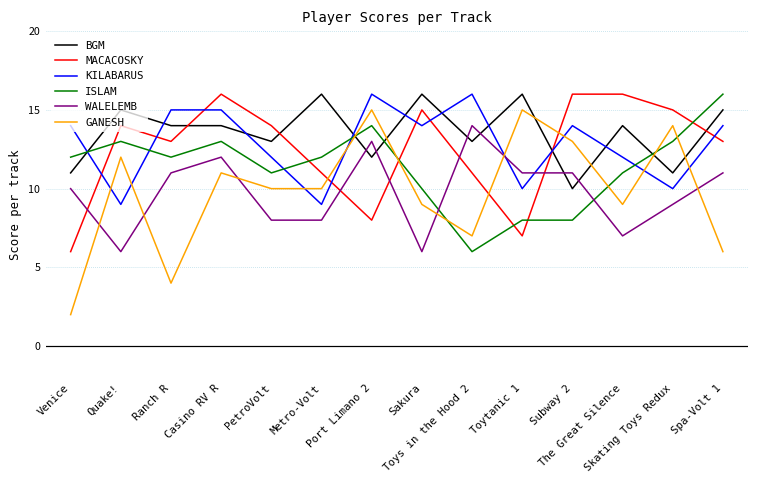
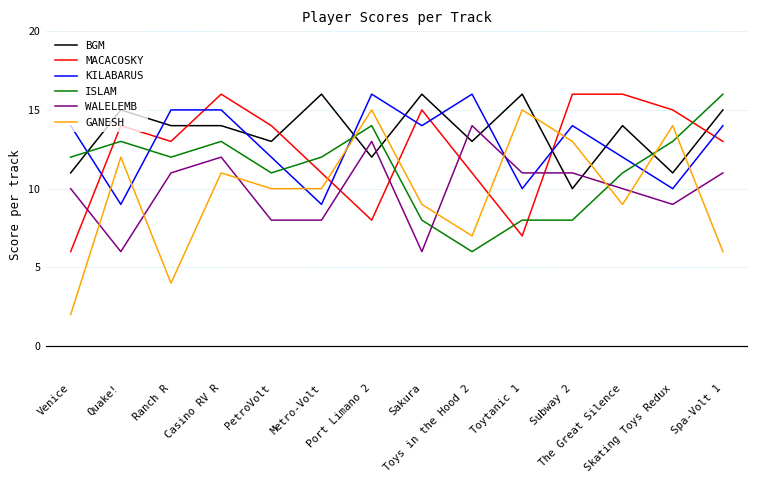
  {
    "BGM": {
      "Venice": 11,
      "Ranch R": 14,
      "Casino RV R": 14,
      "PetroVolt": 13,
      "Metro-Volt": 16,
      "Port Limano 2": 12,
      "Sakura": 16,
      "Toys in the Hood 2": 13,
      "Toytanic 1": 16,
      "Subway 2": 10,
      "The Great Silence": 14,
      "Skating Toys Redux": 11,
      "Spa-Volt 1": 15
    },
    "MACACOSKY": {
      "Venice": 6,
      "Ranch R": 13,
      "Casino RV R": 16,
      "PetroVolt": 14,
      "Metro-Volt": 11,
      "Port Limano 2": 8,
      "Sakura": 15,
      "Toys in the Hood 2": 11,
      "Toytanic 1": 7,
      "Subway 2": 16,
      "The Great Silence": 16,
      "Skating Toys Redux": 15,
      "Spa-Volt 1": 13
    },
    "KILABARUS": {
      "Quake!": 9,
      "Ranch R": 15,
      "Casino RV R": 15,
      "PetroVolt": 12,
      "Metro-Volt": 9,
      "Port Limano 2": 16,
      "Sakura": 14,
      "Toys in the Hood 2": 16,
      "Toytanic 1": 10,
      "Subway 2": 14,
      "The Great Silence": 12,
      "Skating Toys Redux": 10,
      "Spa-Volt 1": 14
    },
    "ISLAM": {
      "Venice": 12,
      "Quake!": 13,
      "Ranch R": 12,
      "Casino RV R": 13,
      "PetroVolt": 11,
      "Metro-Volt": 12,
      "Port Limano 2": 14,
-     "Sakura": 10,
+     "Sakura": 8,
      "Toys in the Hood 2": 6,
      "Toytanic 1": 8,
      "Subway 2": 8,
      "The Great Silence": 11,
      "Skating Toys Redux": 13,
      "Spa-Volt 1": 16
    },
    "WALELEMB": {
      "Venice": 10,
      "Quake!": 6,
      "Ranch R": 11,
      "Casino RV R": 12,
      "PetroVolt": 8,
      "Metro-Volt": 8,
      "Port Limano 2": 13,
      "Sakura": 6,
      "Toys in the Hood 2": 14,
      "Toytanic 1": 11,
      "Subway 2": 11,
-     "The Great Silence": 7,
+     "The Great Silence": 10,
      "Skating Toys Redux": 9,
      "Spa-Volt 1": 11
    },
    "GANESH": {
      "Venice": 2,
      "Quake!": 12,
      "Ranch R": 4,
      "Casino RV R": 11,
      "PetroVolt": 10,
      "Metro-Volt": 10,
      "Port Limano 2": 15,
      "Sakura": 9,
      "Toys in the Hood 2": 7,
      "Toytanic 1": 15,
      "Subway 2": 13,
      "The Great Silence": 9,
      "Skating Toys Redux": 14,
      "Spa-Volt 1": 6
    }
  }
